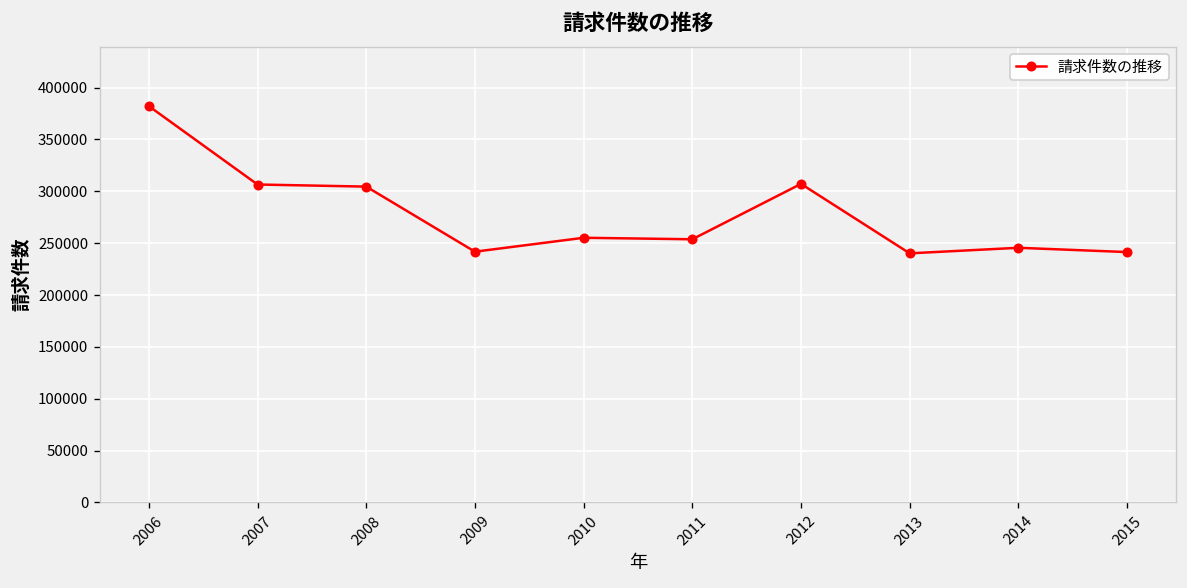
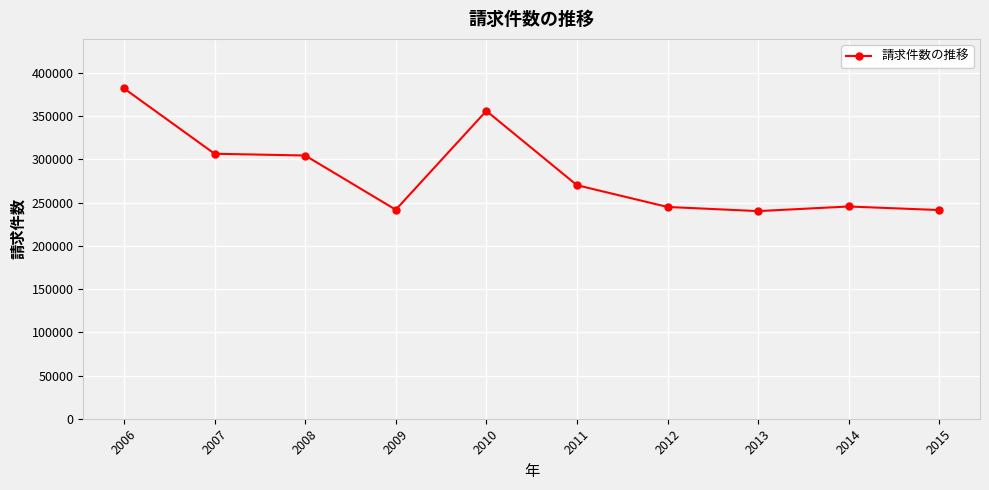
  {
    "2006": 380000,
    "2007": 310000,
    "2008": 300000,
    "2009": 240000,
-   "2010": 260000,
-   "2011": 250000,
-   "2012": 310000,
+   "2010": 360000,
+   "2011": 270000,
+   "2012": 250000,
    "2013": 240000,
    "2014": 250000,
    "2015": 240000
  }
